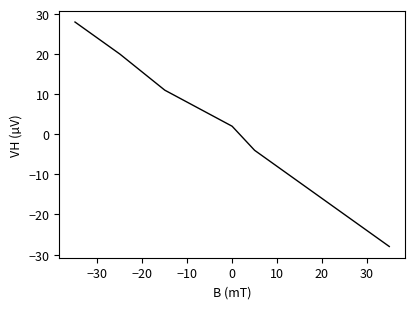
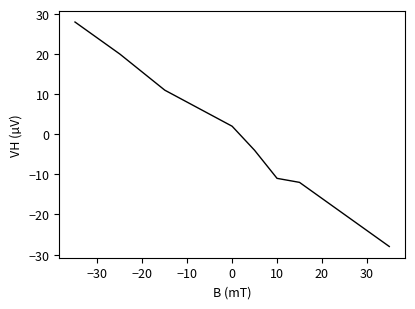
  {
    "−10": 8,
    "0": 2,
-   "10": -8
+   "10": -11
  }
